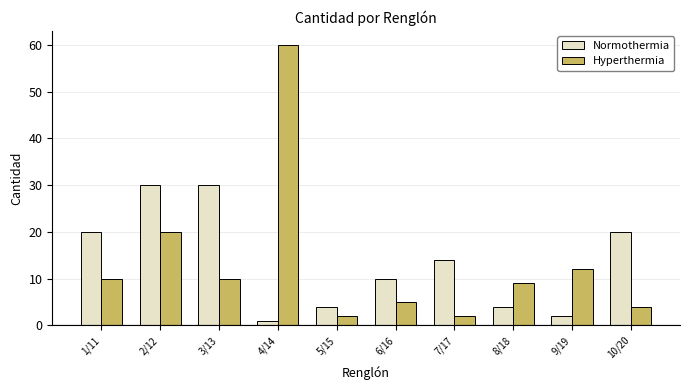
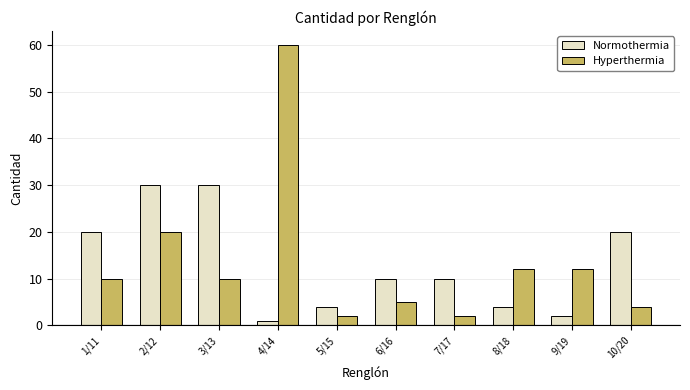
  {
    "Normothermia": {
      "1/11": 20,
      "2/12": 30,
      "3/13": 30,
      "4/14": 1,
      "5/15": 4,
      "6/16": 10,
-     "7/17": 14,
+     "7/17": 10,
      "8/18": 4,
      "9/19": 2,
      "10/20": 20
    },
    "Hyperthermia": {
      "1/11": 10,
      "2/12": 20,
      "3/13": 10,
      "4/14": 60,
      "5/15": 2,
      "6/16": 5,
      "7/17": 2,
-     "8/18": 9,
+     "8/18": 12,
      "9/19": 12,
      "10/20": 4
    }
  }
